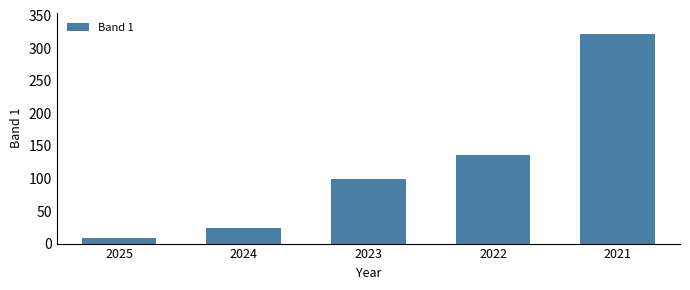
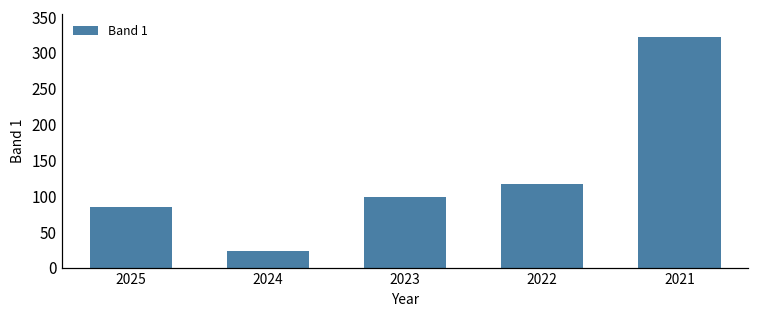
  {
-   "2025": 10,
+   "2025": 90,
    "2024": 20,
    "2023": 100,
-   "2022": 140,
+   "2022": 120,
    "2021": 320
  }
